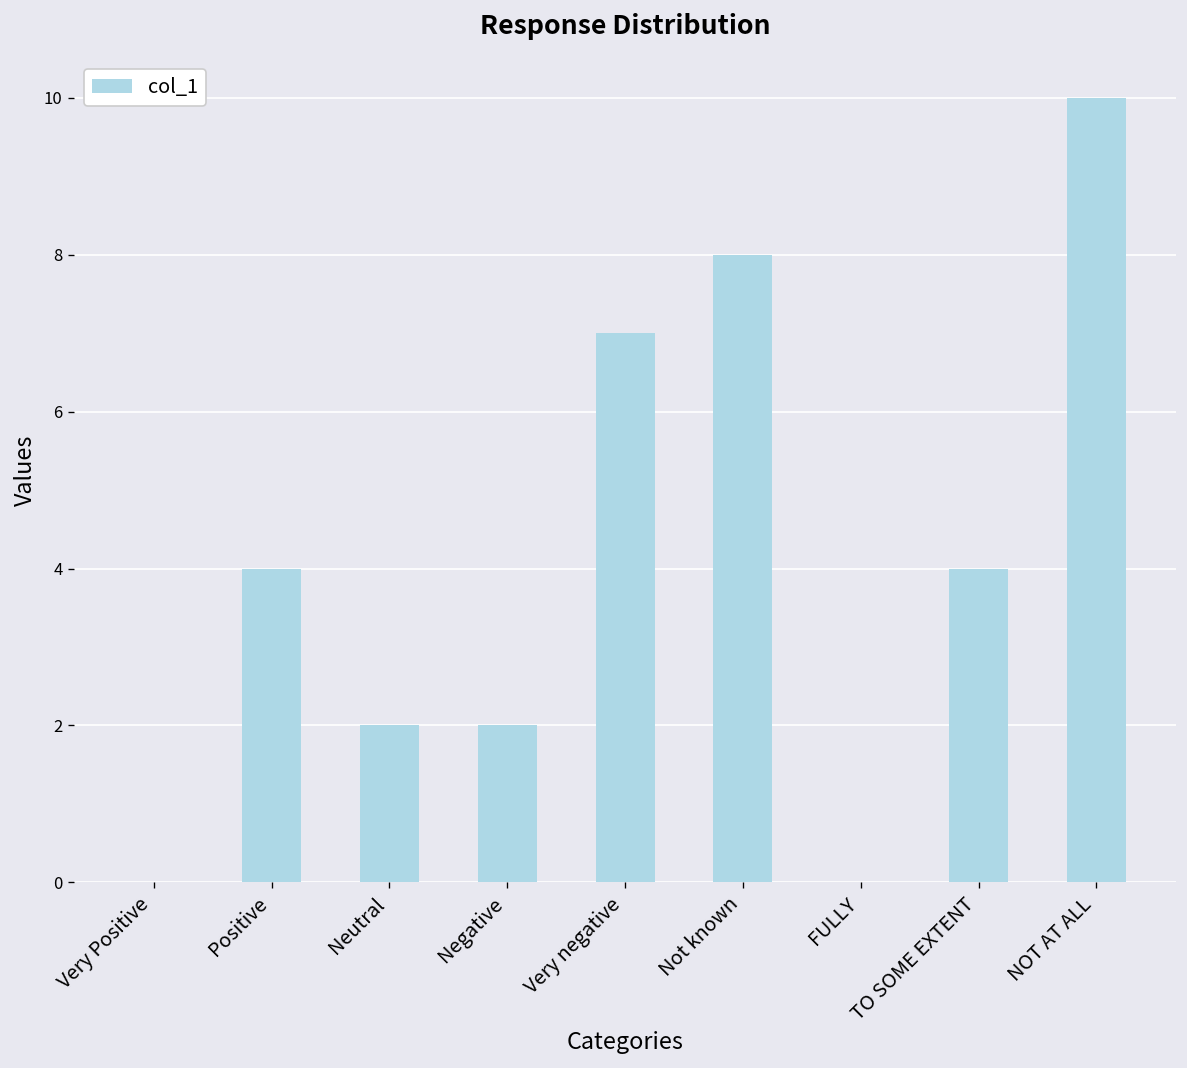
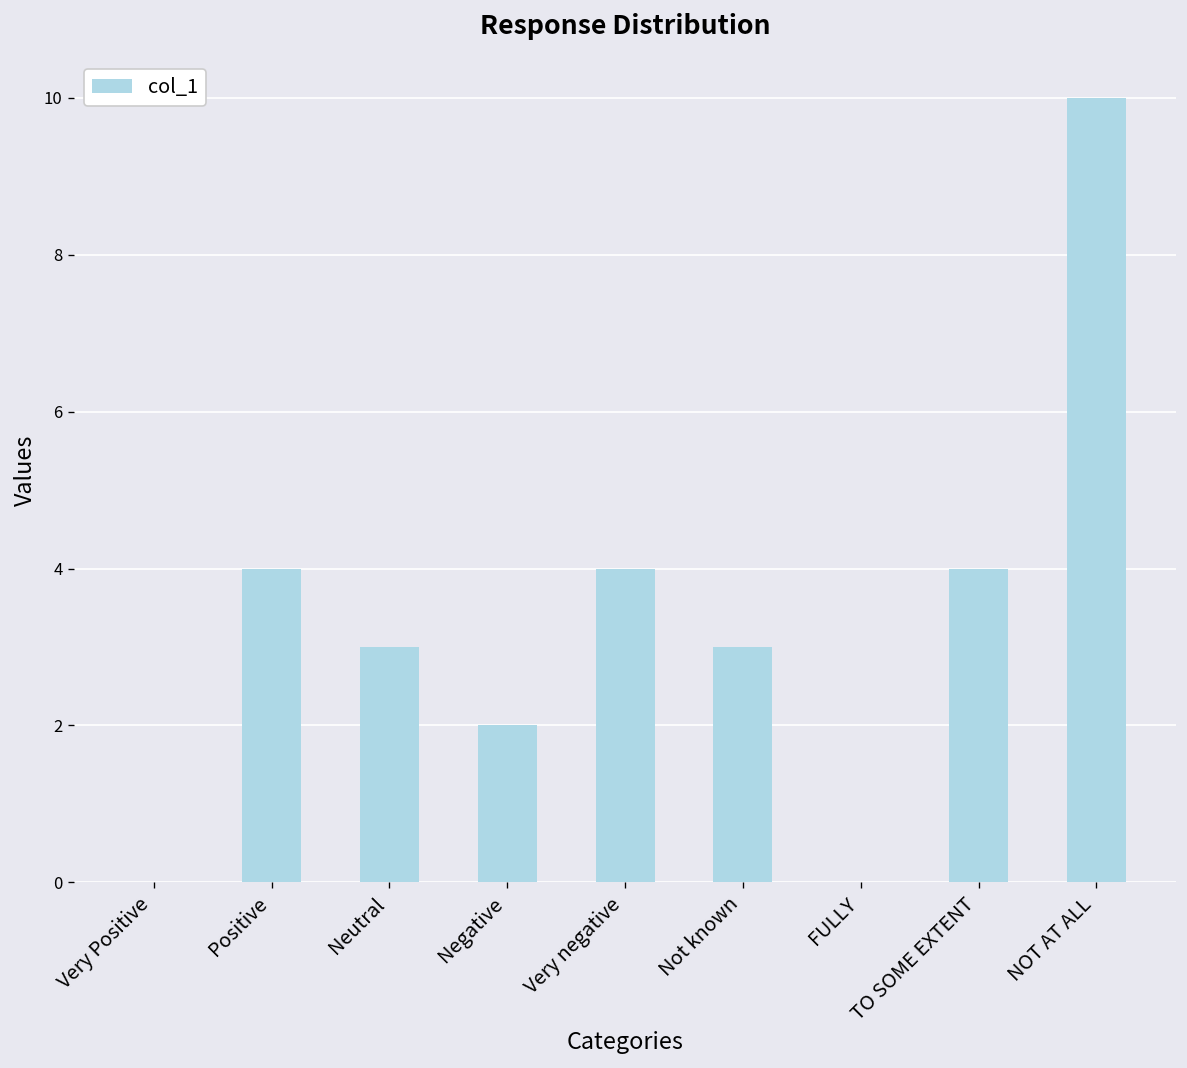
  {
    "Very Positive": 0,
    "Positive": 4,
-   "Neutral": 2,
+   "Neutral": 3,
    "Negative": 2,
-   "Very negative": 7,
-   "Not known": 8,
+   "Very negative": 4,
+   "Not known": 3,
    "FULLY": 0,
    "TO SOME EXTENT": 4,
    "NOT AT ALL": 10
  }
